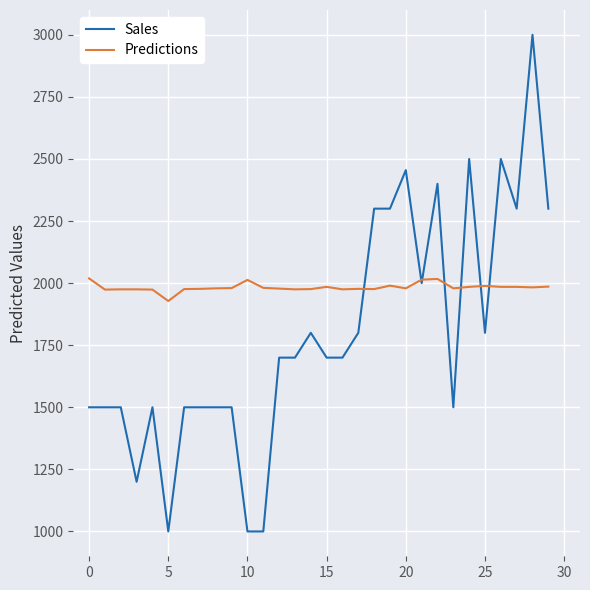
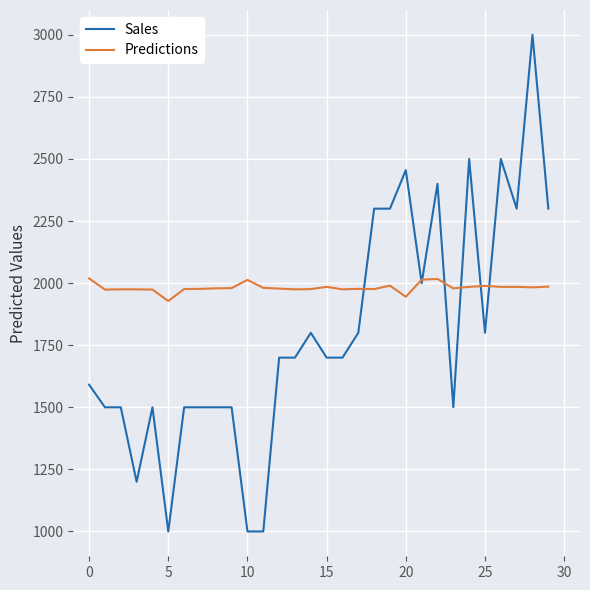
  {
    "Sales": {
-     "0": 1500,
+     "0": 1590,
      "5": 1000,
      "10": 1000,
      "15": 1700,
      "20": 2460,
      "25": 1800
    },
    "Predictions": {
      "0": 2020,
      "5": 1930,
      "10": 2010,
      "15": 1990,
-     "20": 1980,
+     "20": 1950,
      "25": 1990
    }
  }
